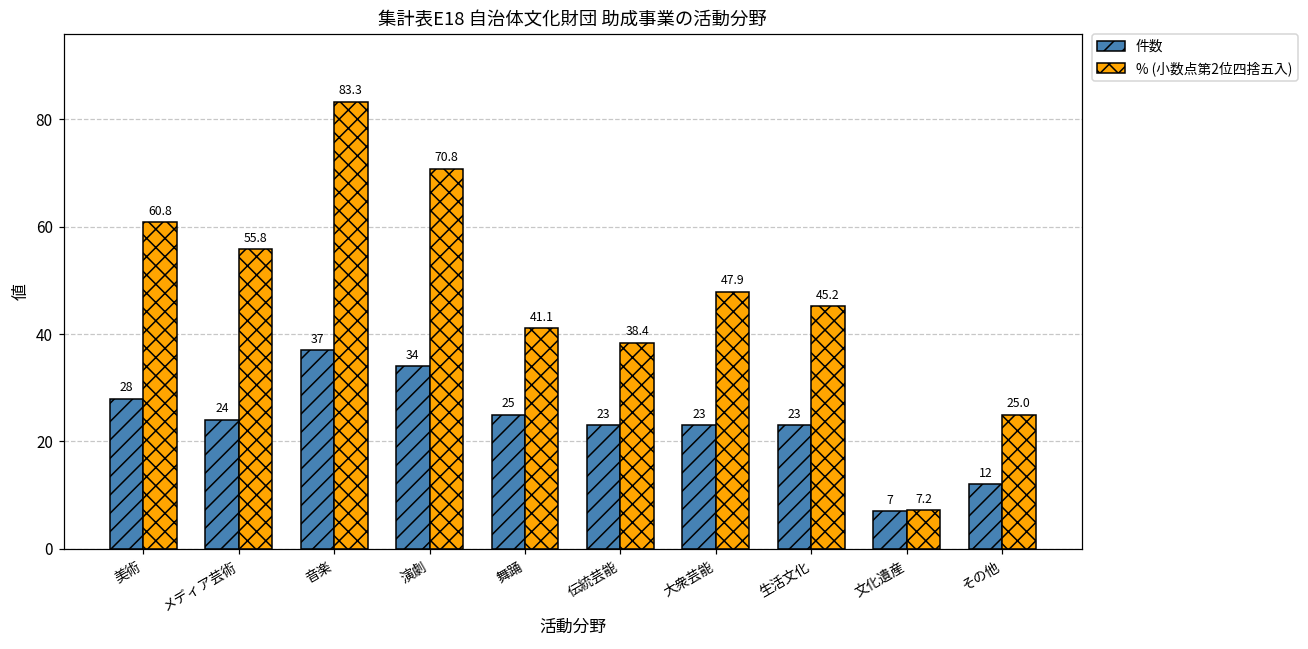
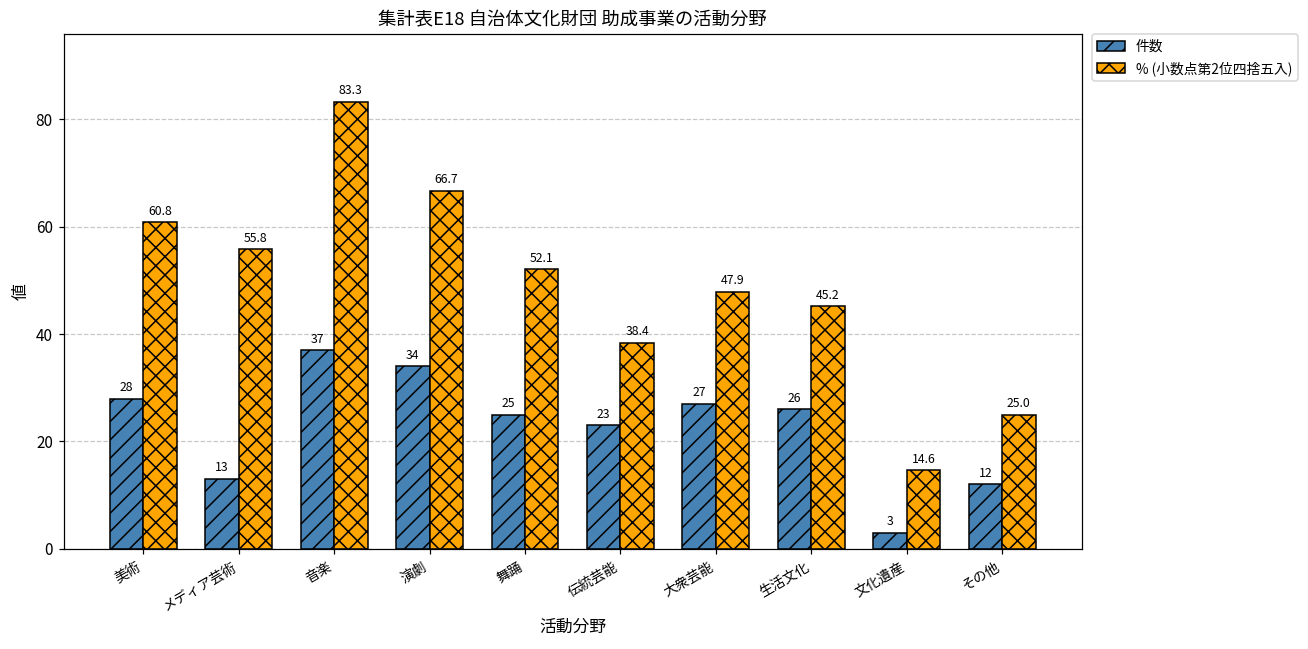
  {
    "件数": {
      "美術": 28,
-     "メディア芸術": 24,
+     "メディア芸術": 13,
      "音楽": 37,
      "演劇": 34,
      "舞踊": 25,
      "伝統芸能": 23,
-     "大衆芸能": 23,
-     "生活文化": 23,
-     "文化遺産": 7,
+     "大衆芸能": 27,
+     "生活文化": 26,
+     "文化遺産": 3,
      "その他": 12
    },
    "% (小数点第2位四捨五入)": {
      "美術": 60.8,
      "メディア芸術": 55.8,
      "音楽": 83.3,
-     "演劇": 70.8,
-     "舞踊": 41.1,
+     "演劇": 66.7,
+     "舞踊": 52.1,
      "伝統芸能": 38.4,
      "大衆芸能": 47.9,
      "生活文化": 45.2,
-     "文化遺産": 7.2,
+     "文化遺産": 14.6,
      "その他": 25.0
    }
  }
